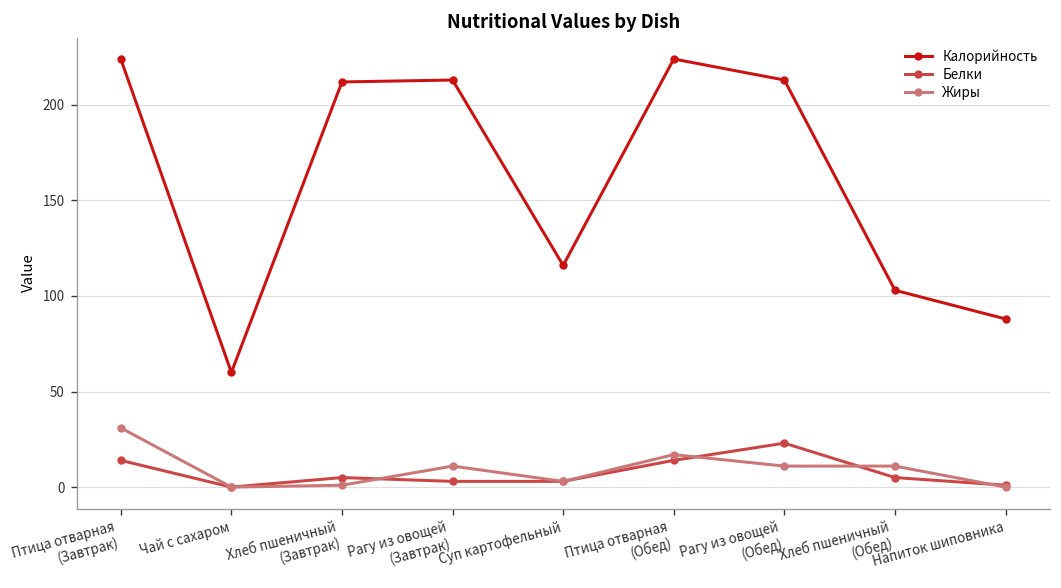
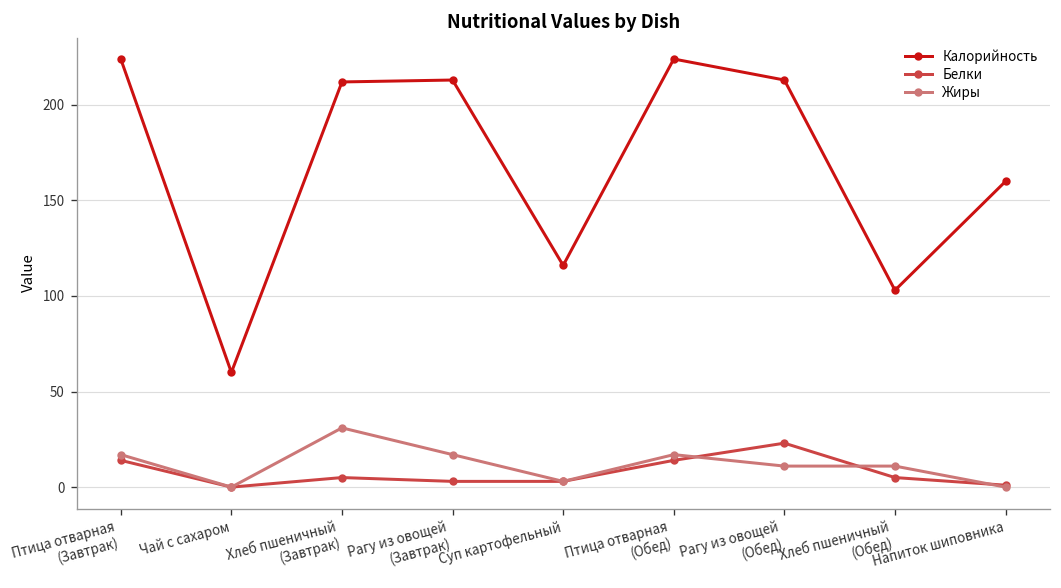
  {
    "Калорийность": {
      "Птица отварная (Завтрак)": 224,
      "Чай с сахаром": 60,
      "Хлеб пшеничный (Завтрак)": 212,
      "Рагу из овощей (Завтрак)": 213,
      "Суп картофельный": 116,
      "Птица отварная (Обед)": 224,
      "Рагу из овощей (Обед)": 213,
      "Хлеб пшеничный (Обед)": 103,
-     "Напиток шиповника": 88
+     "Напиток шиповника": 160
    },
    "Белки": {
      "Птица отварная (Завтрак)": 14,
      "Хлеб пшеничный (Завтрак)": 5,
      "Рагу из овощей (Завтрак)": 3,
      "Птица отварная (Обед)": 14,
      "Рагу из овощей (Обед)": 23,
      "Хлеб пшеничный (Обед)": 5
    },
    "Жиры": {
-     "Птица отварная (Завтрак)": 31,
-     "Хлеб пшеничный (Завтрак)": 1,
-     "Рагу из овощей (Завтрак)": 11,
+     "Птица отварная (Завтрак)": 17,
+     "Хлеб пшеничный (Завтрак)": 31,
+     "Рагу из овощей (Завтрак)": 17,
      "Птица отварная (Обед)": 17,
      "Рагу из овощей (Обед)": 11,
      "Хлеб пшеничный (Обед)": 11
    }
  }
